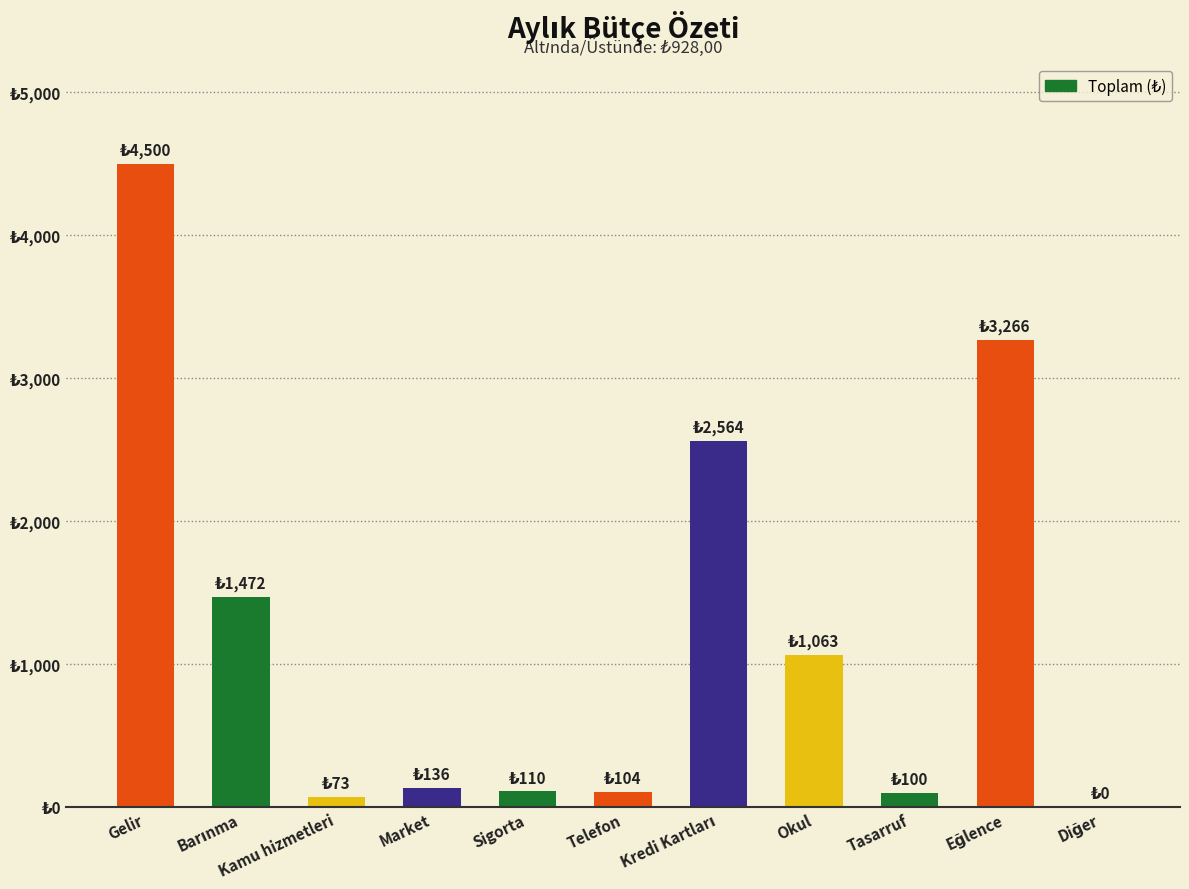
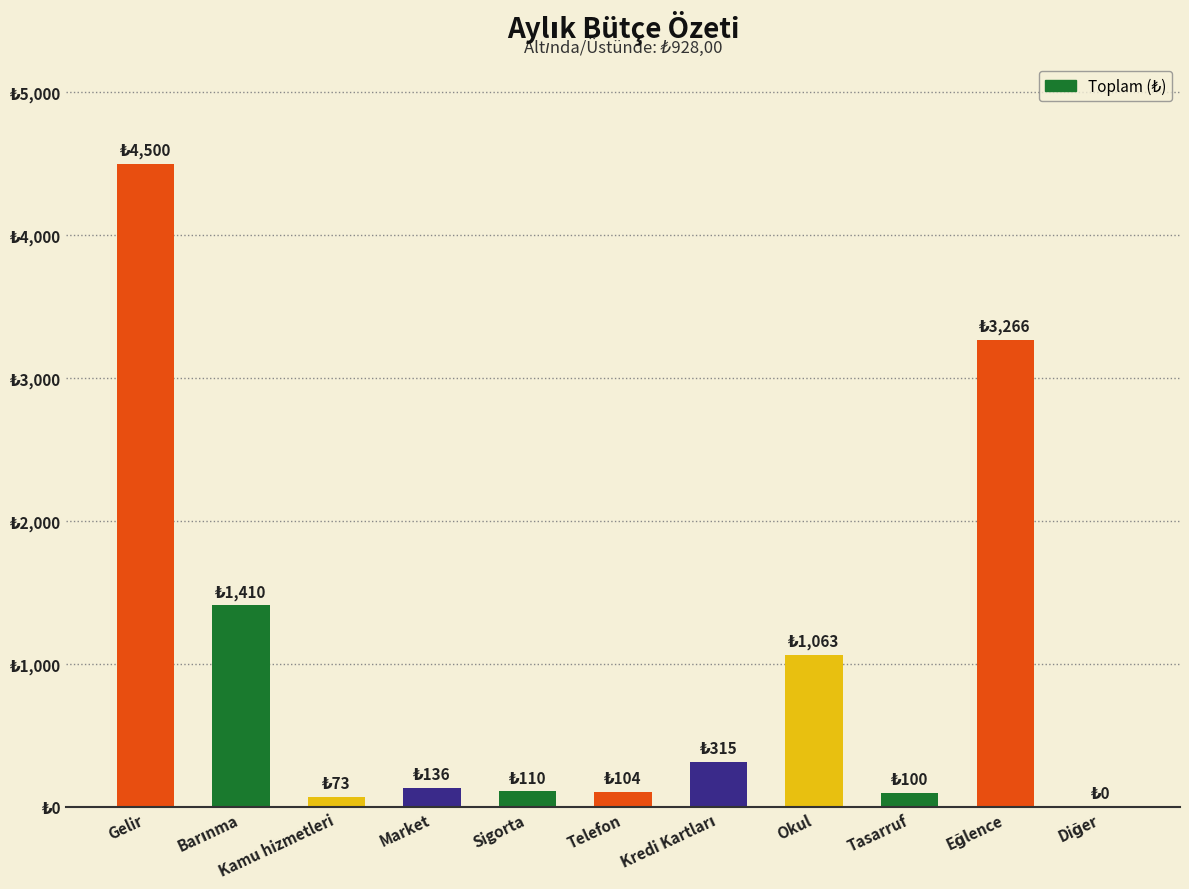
  {
    "Gelir": "4,500",
-   "Barınma": "1,472",
+   "Barınma": "1,410",
    "Kamu hizmetleri": "73",
    "Market": "136",
    "Sigorta": "110",
    "Telefon": "104",
-   "Kredi Kartları": "2,564",
+   "Kredi Kartları": "315",
    "Okul": "1,063",
    "Tasarruf": "100",
    "Eğlence": "3,266",
    "Diğer": "0"
  }
